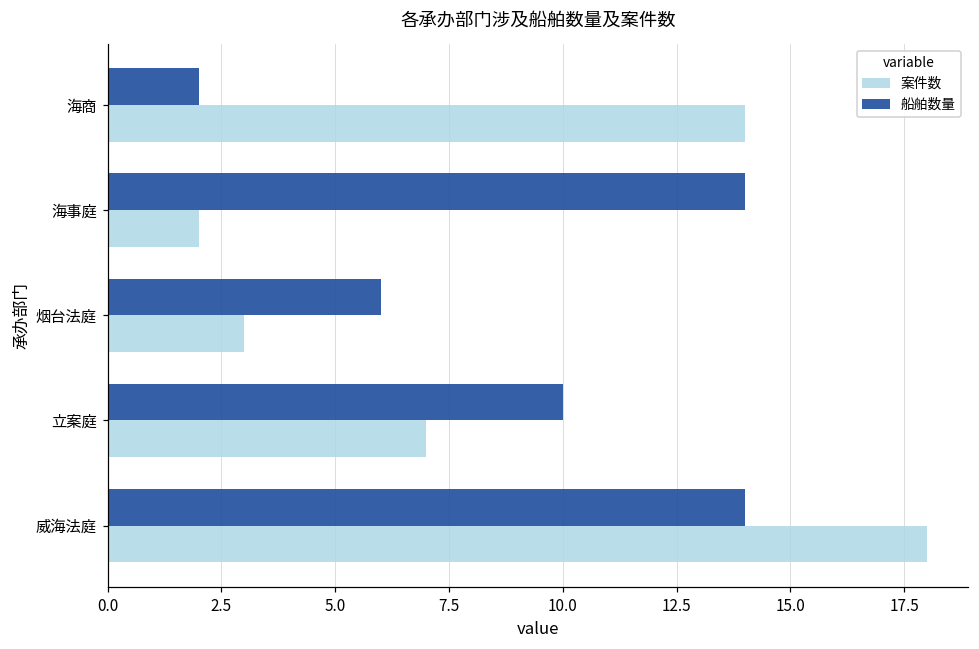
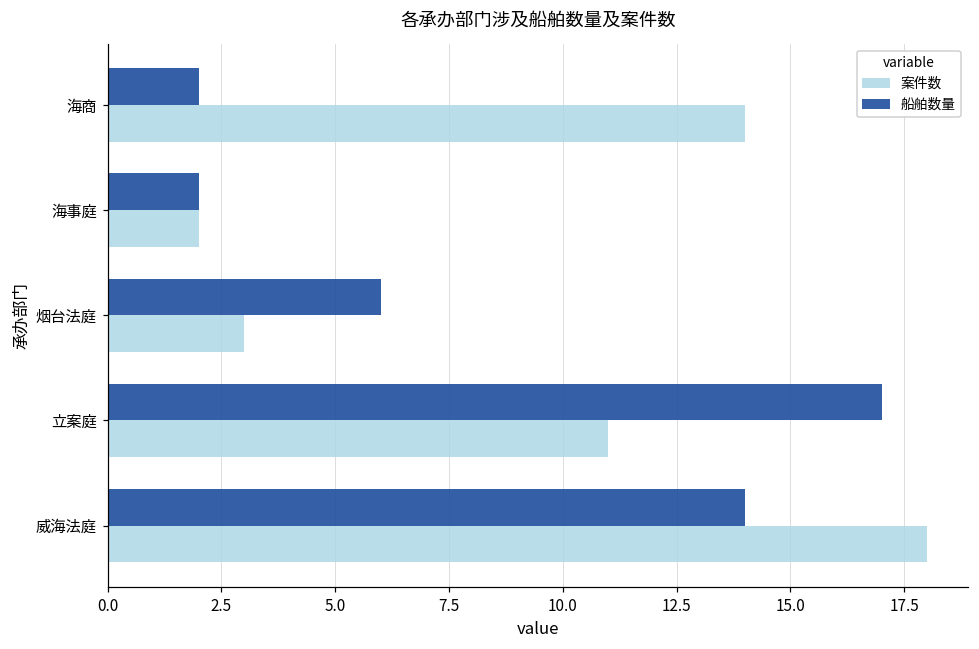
  {
    "案件数": {
      "海商": 14,
      "海事庭": 2,
      "烟台法庭": 3,
-     "立案庭": 7,
+     "立案庭": 11,
      "威海法庭": 18
    },
    "船舶数量": {
      "海商": 2,
-     "海事庭": 14,
+     "海事庭": 2,
      "烟台法庭": 6,
-     "立案庭": 10,
+     "立案庭": 17,
      "威海法庭": 14
    }
  }
